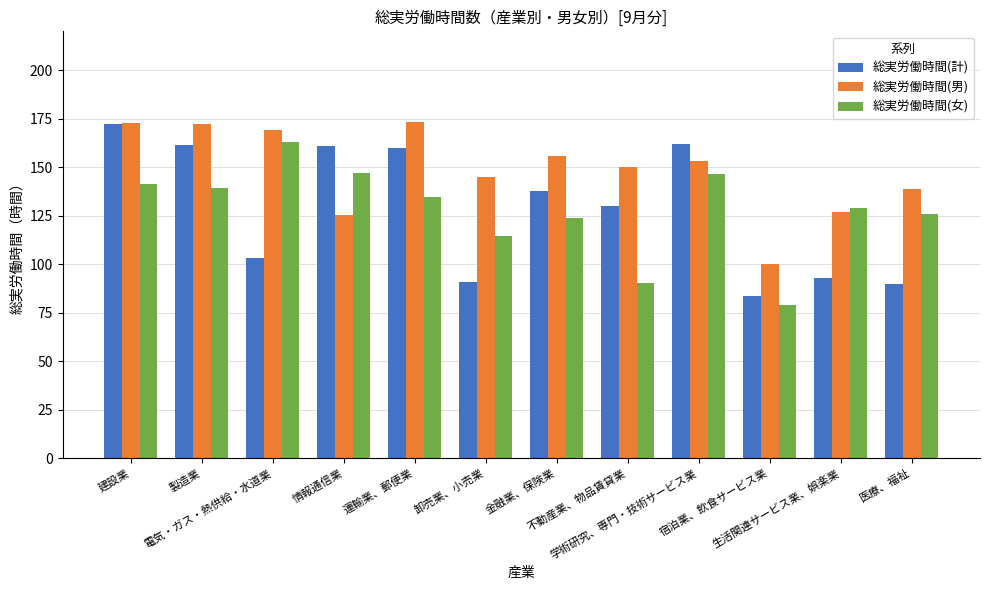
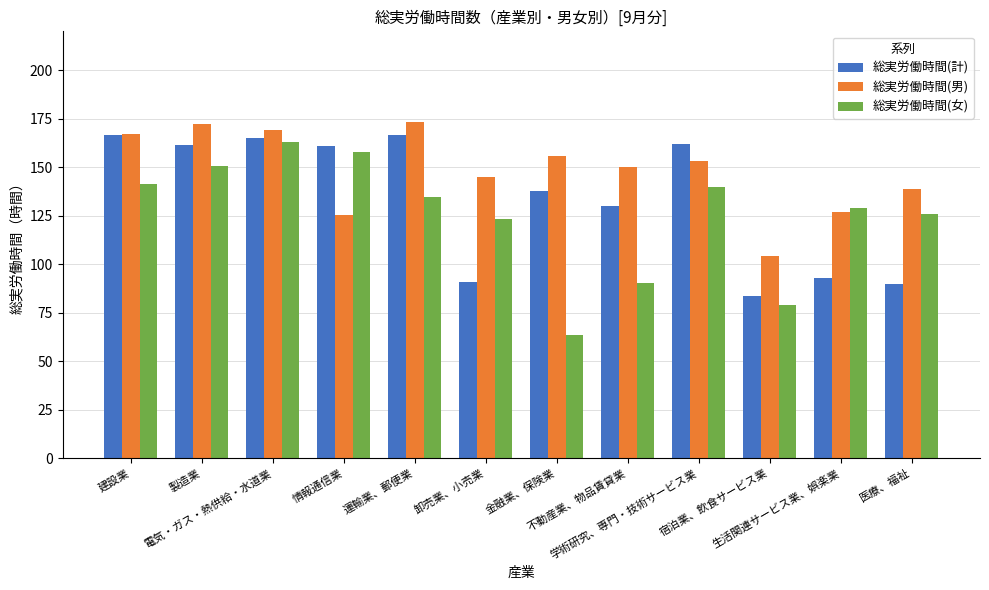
  {
    "総実労働時間(計)": {
-     "建設業": 172,
+     "建設業": 167,
      "製造業": 162,
-     "電気・ガス・熱供給・水道業": 103,
+     "電気・ガス・熱供給・水道業": 165,
      "情報通信業": 161,
-     "運輸業、郵便業": 160,
+     "運輸業、郵便業": 167,
      "卸売業、小売業": 91,
      "金融業、保険業": 138,
      "不動産業、物品賃貸業": 130,
      "学術研究、専門・技術サービス業": 162,
      "宿泊業、飲食サービス業": 84,
      "生活関連サービス業、娯楽業": 93,
      "医療、福祉": 90
    },
    "総実労働時間(男)": {
-     "建設業": 173,
+     "建設業": 167,
      "製造業": 172,
      "電気・ガス・熱供給・水道業": 169,
      "情報通信業": 126,
      "運輸業、郵便業": 173,
      "卸売業、小売業": 145,
      "金融業、保険業": 156,
      "不動産業、物品賃貸業": 150,
      "学術研究、専門・技術サービス業": 153,
-     "宿泊業、飲食サービス業": 100,
+     "宿泊業、飲食サービス業": 104,
      "生活関連サービス業、娯楽業": 127,
      "医療、福祉": 139
    },
    "総実労働時間(女)": {
      "建設業": 141,
-     "製造業": 139,
+     "製造業": 150,
      "電気・ガス・熱供給・水道業": 163,
-     "情報通信業": 147,
+     "情報通信業": 158,
      "運輸業、郵便業": 134,
-     "卸売業、小売業": 114,
-     "金融業、保険業": 124,
+     "卸売業、小売業": 123,
+     "金融業、保険業": 63,
      "不動産業、物品賃貸業": 90,
-     "学術研究、専門・技術サービス業": 147,
+     "学術研究、専門・技術サービス業": 140,
      "宿泊業、飲食サービス業": 79,
      "生活関連サービス業、娯楽業": 129,
      "医療、福祉": 126
    }
  }
